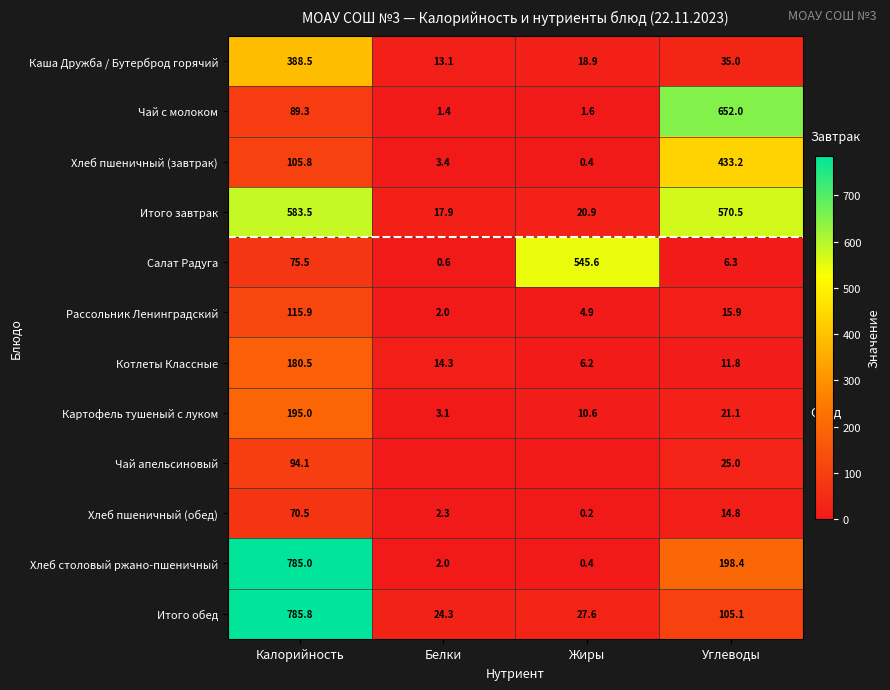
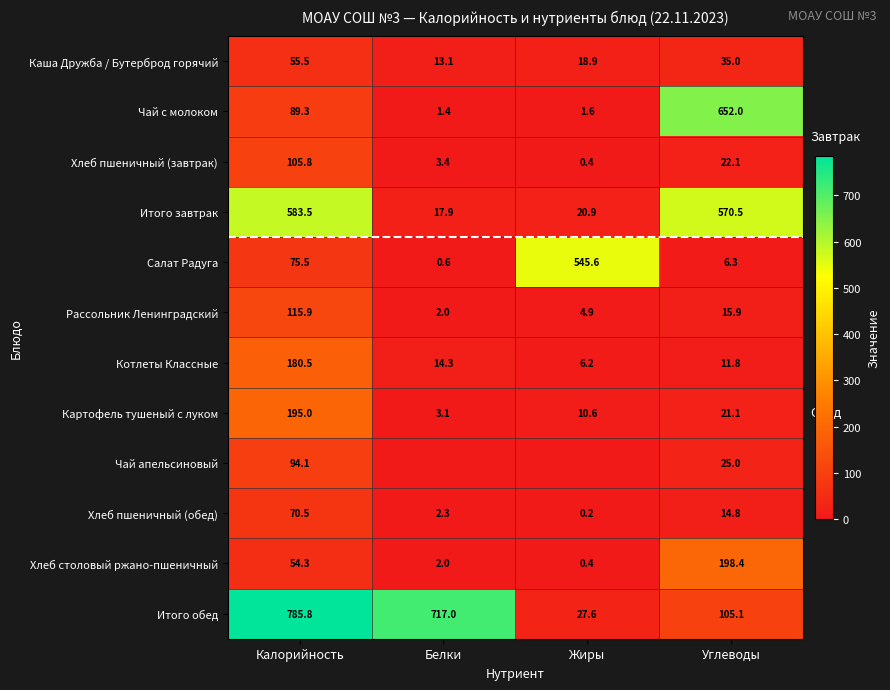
  {
    "Каша Дружба / Бутерброд горячий": {
-     "Калорийность": 388.5,
+     "Калорийность": 55.5,
      "Белки": 13.1,
      "Жиры": 18.9,
      "Углеводы": 35.0
    },
    "Чай с молоком": {
      "Калорийность": 89.3,
      "Белки": 1.4,
      "Жиры": 1.6,
      "Углеводы": 652.0
    },
    "Хлеб пшеничный (завтрак)": {
      "Калорийность": 105.8,
      "Белки": 3.4,
      "Жиры": 0.4,
-     "Углеводы": 433.2
+     "Углеводы": 22.1
    },
    "Итого завтрак": {
      "Калорийность": 583.5,
      "Белки": 17.9,
      "Жиры": 20.9,
      "Углеводы": 570.5
    },
    "Салат Радуга": {
      "Калорийность": 75.5,
      "Белки": 0.6,
      "Жиры": 545.6,
      "Углеводы": 6.3
    },
    "Рассольник Ленинградский": {
      "Калорийность": 115.9,
      "Белки": 2.0,
      "Жиры": 4.9,
      "Углеводы": 15.9
    },
    "Котлеты Классные": {
      "Калорийность": 180.5,
      "Белки": 14.3,
      "Жиры": 6.2,
      "Углеводы": 11.8
    },
    "Картофель тушеный с луком": {
      "Калорийность": 195.0,
      "Белки": 3.1,
      "Жиры": 10.6,
      "Углеводы": 21.1
    },
    "Чай апельсиновый": {
      "Калорийность": 94.1,
      "Углеводы": 25.0
    },
    "Хлеб пшеничный (обед)": {
      "Калорийность": 70.5,
      "Белки": 2.3,
      "Жиры": 0.2,
      "Углеводы": 14.8
    },
    "Хлеб столовый ржано-пшеничный": {
-     "Калорийность": 785.0,
+     "Калорийность": 54.3,
      "Белки": 2.0,
      "Жиры": 0.4,
      "Углеводы": 198.4
    },
    "Итого обед": {
      "Калорийность": 785.8,
-     "Белки": 24.3,
+     "Белки": 717.0,
      "Жиры": 27.6,
      "Углеводы": 105.1
    }
  }
